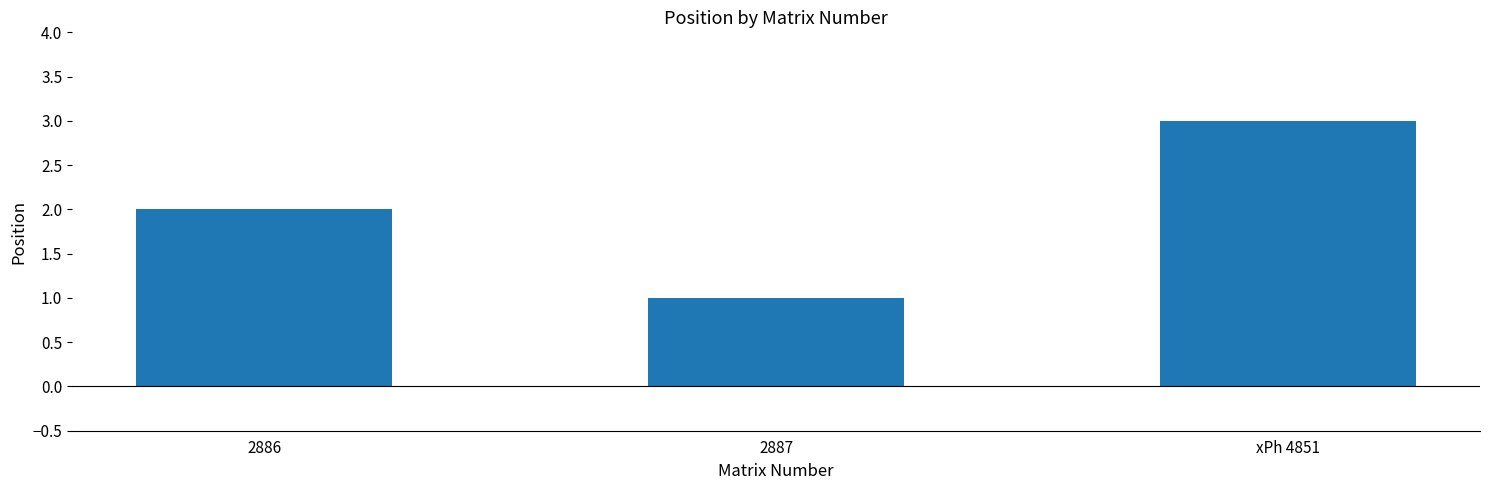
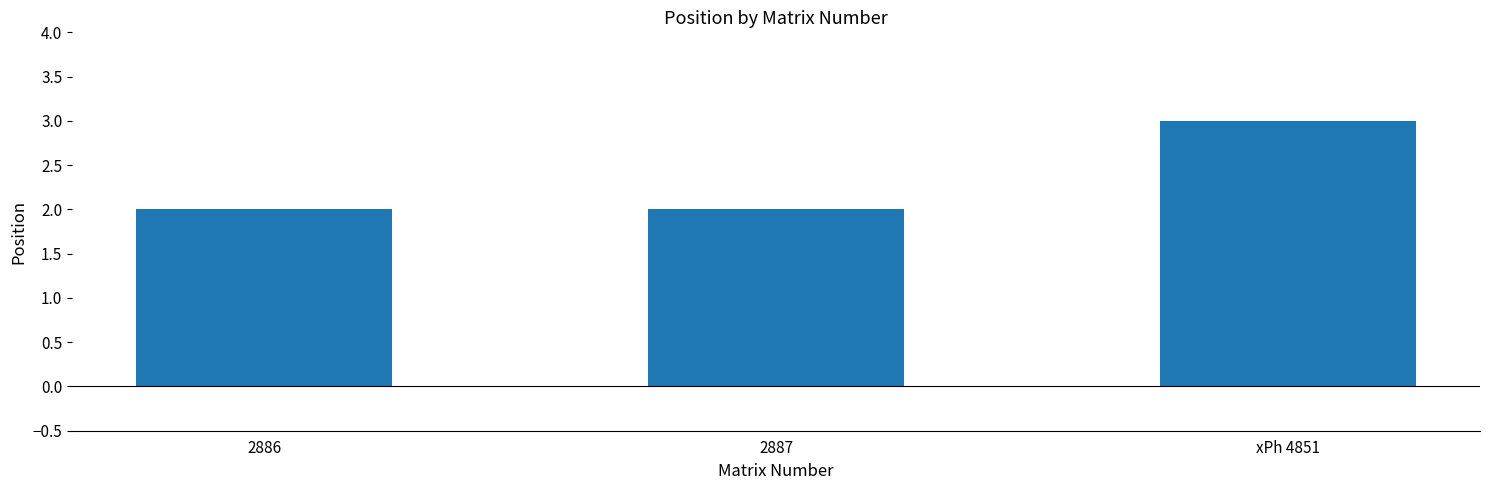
  {
    "2886": 2,
-   "2887": 1,
+   "2887": 2,
    "xPh 4851": 3
  }
